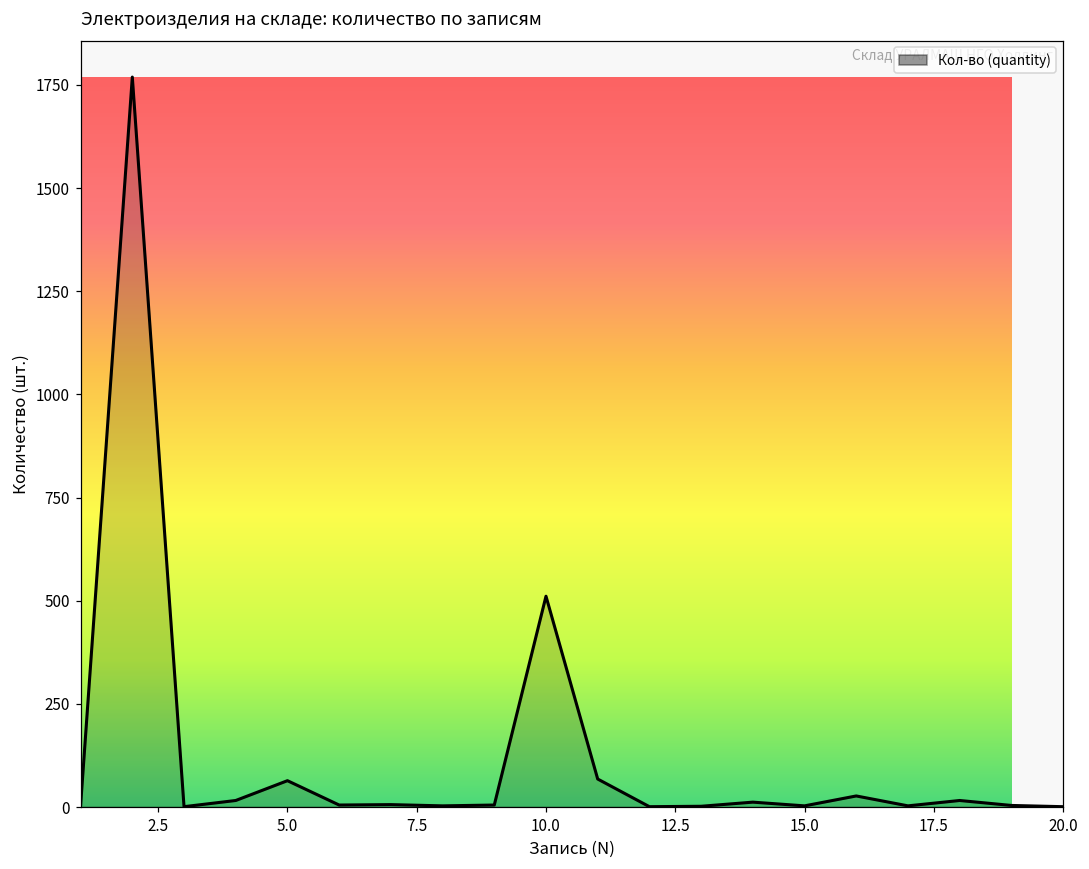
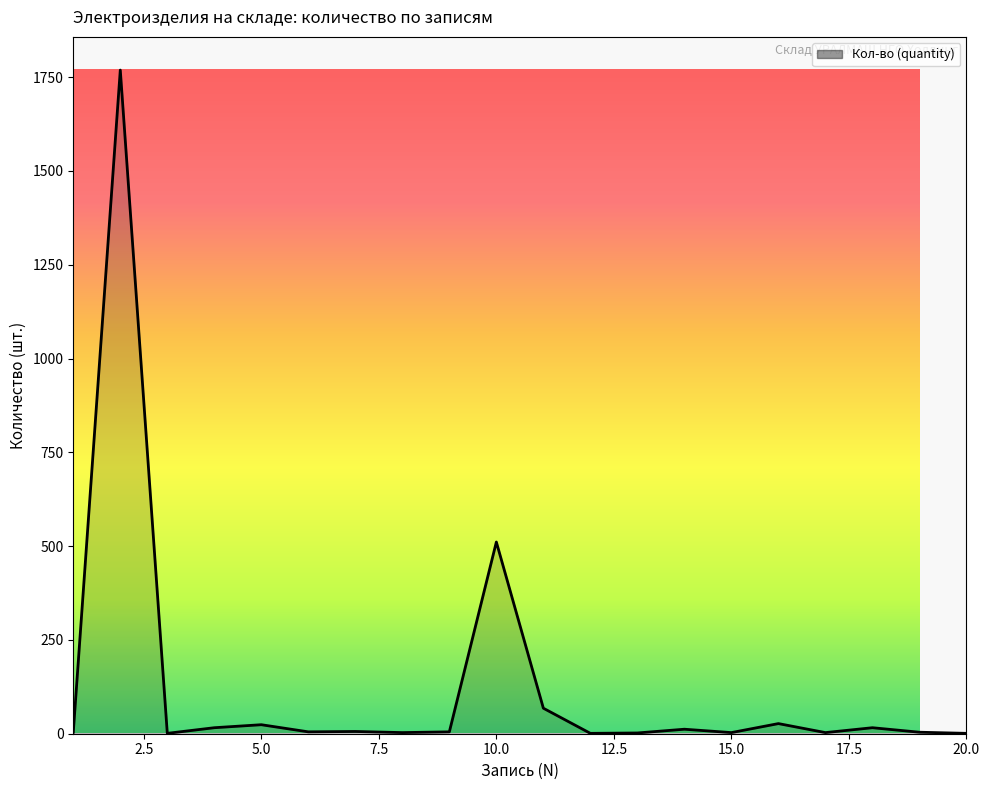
  {
-   "5.0": 60,
+   "5.0": 20,
    "10.0": 510,
    "15.0": 0,
    "20.0": 0
  }
